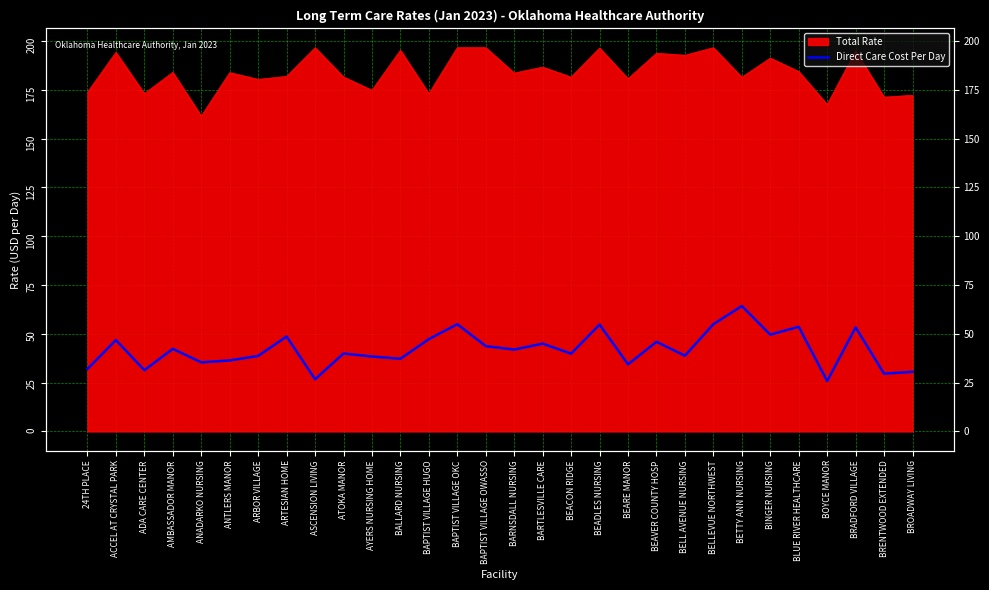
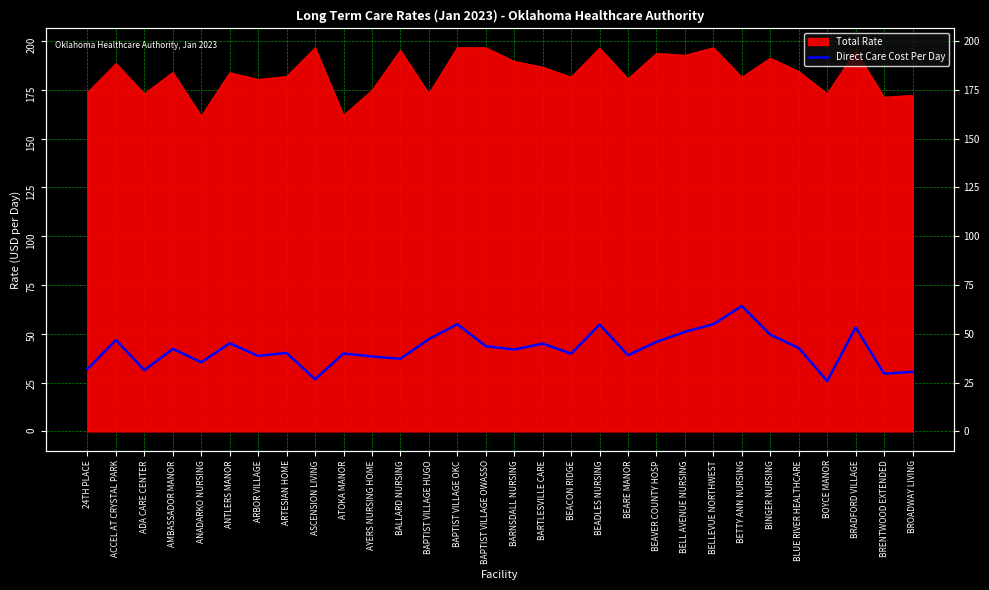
  {
    "Total Rate": {
      "24TH PLACE": 174,
-     "ACCEL AT CRYSTAL PARK": 194,
+     "ACCEL AT CRYSTAL PARK": 189,
      "ADA CARE CENTER": 173,
      "AMBASSADOR MANOR": 184,
      "ANADARKO NURSING": 162,
      "ANTLERS MANOR": 184,
      "ARBOR VILLAGE": 180,
      "ARTESIAN HOME": 182,
      "ASCENSION LIVING": 197,
-     "ATOKA MANOR": 182,
+     "ATOKA MANOR": 162,
      "AYERS NURSING HOME": 175,
      "BALLARD NURSING": 195,
      "BAPTIST VILLAGE HUGO": 173,
      "BAPTIST VILLAGE OKC": 197,
      "BAPTIST VILLAGE OWASSO": 197,
-     "BARNSDALL NURSING": 184,
+     "BARNSDALL NURSING": 190,
      "BARTLESVILLE CARE": 187,
      "BEACON RIDGE": 182,
      "BEADLES NURSING": 196,
      "BEARE MANOR": 181,
      "BEAVER COUNTY HOSP": 194,
      "BELL AVENUE NURSING": 193,
      "BELLEVUE NORTHWEST": 197,
      "BETTY ANN NURSING": 181,
      "BINGER NURSING": 191,
      "BLUE RIVER HEALTHCARE": 184,
-     "BOYCE MANOR": 167,
+     "BOYCE MANOR": 173,
      "BRENTWOOD EXTENDED": 171,
      "BROADWAY LIVING": 172
    },
    "Direct Care Cost Per Day": {
      "24TH PLACE": 32,
      "ACCEL AT CRYSTAL PARK": 47,
      "ADA CARE CENTER": 31,
      "AMBASSADOR MANOR": 42,
      "ANADARKO NURSING": 35,
-     "ANTLERS MANOR": 36,
+     "ANTLERS MANOR": 45,
      "ARBOR VILLAGE": 39,
-     "ARTESIAN HOME": 49,
+     "ARTESIAN HOME": 40,
      "ASCENSION LIVING": 27,
      "ATOKA MANOR": 40,
      "AYERS NURSING HOME": 38,
      "BALLARD NURSING": 37,
      "BAPTIST VILLAGE HUGO": 47,
      "BAPTIST VILLAGE OKC": 55,
      "BAPTIST VILLAGE OWASSO": 44,
      "BARNSDALL NURSING": 42,
      "BARTLESVILLE CARE": 45,
      "BEACON RIDGE": 40,
      "BEADLES NURSING": 55,
-     "BEARE MANOR": 34,
+     "BEARE MANOR": 39,
      "BEAVER COUNTY HOSP": 46,
-     "BELL AVENUE NURSING": 39,
+     "BELL AVENUE NURSING": 51,
      "BELLEVUE NORTHWEST": 55,
      "BETTY ANN NURSING": 64,
      "BINGER NURSING": 50,
-     "BLUE RIVER HEALTHCARE": 54,
+     "BLUE RIVER HEALTHCARE": 43,
      "BOYCE MANOR": 26,
      "BRADFORD VILLAGE": 53,
      "BRENTWOOD EXTENDED": 30,
      "BROADWAY LIVING": 31
    }
  }
